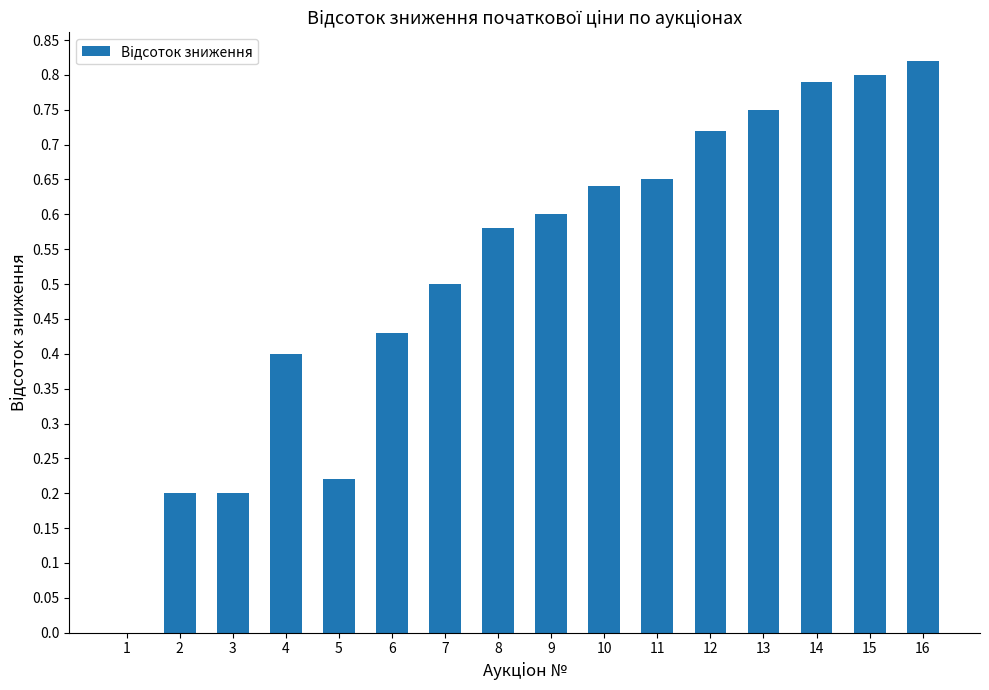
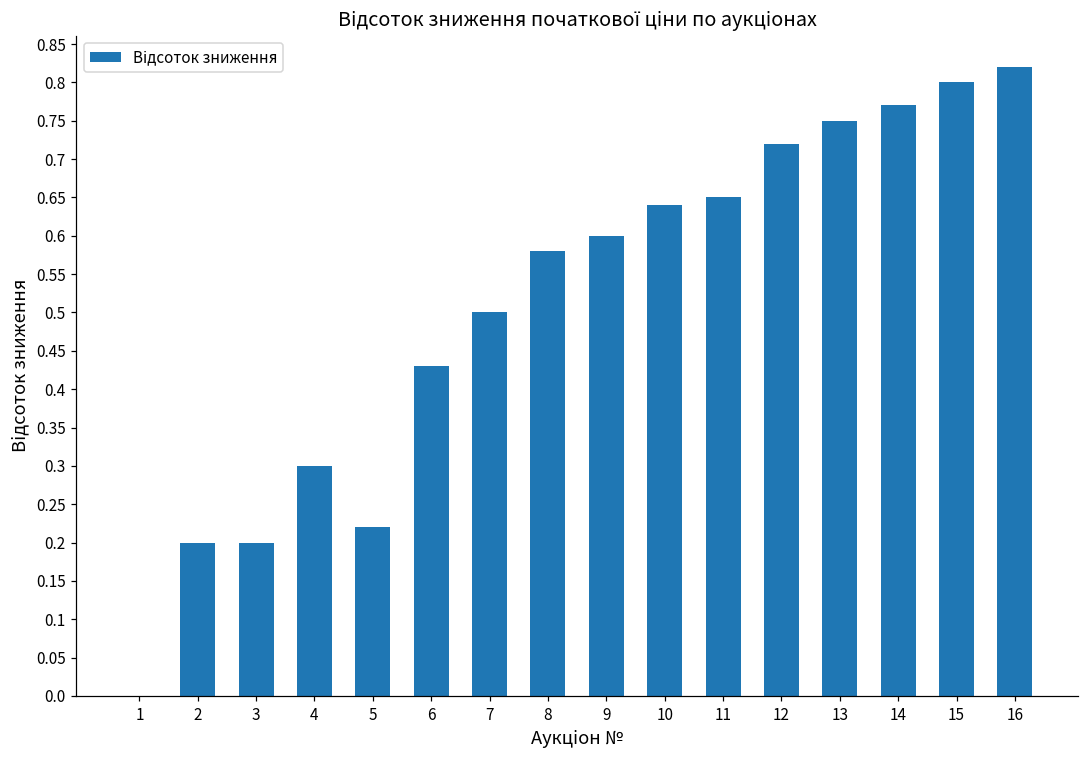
  {
    "1": 0.00,
    "2": 0.20,
    "3": 0.20,
-   "4": 0.4,
+   "4": 0.3,
    "5": 0.22,
    "6": 0.43,
    "7": 0.50,
    "8": 0.58,
    "9": 0.60,
    "10": 0.64,
    "11": 0.65,
    "12": 0.72,
    "13": 0.75,
-   "14": 0.79,
+   "14": 0.77,
    "15": 0.80,
    "16": 0.82
  }
